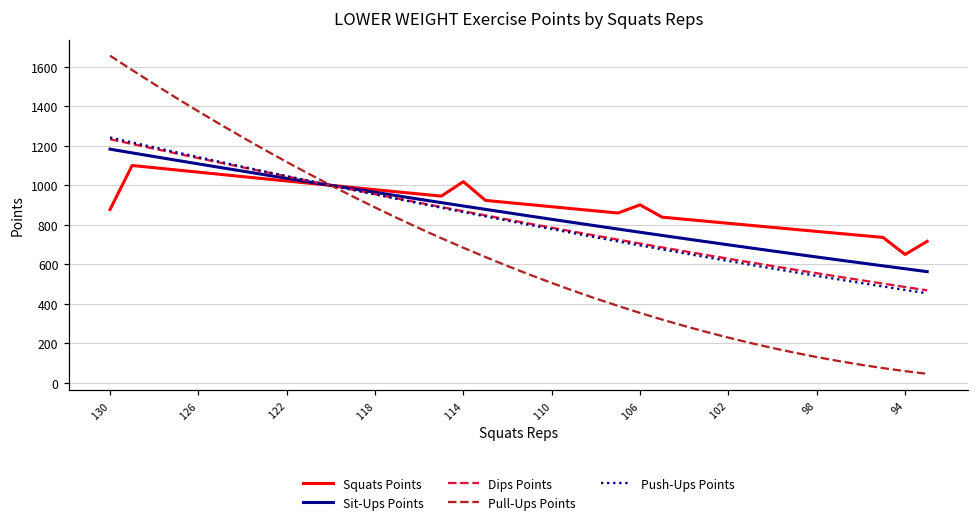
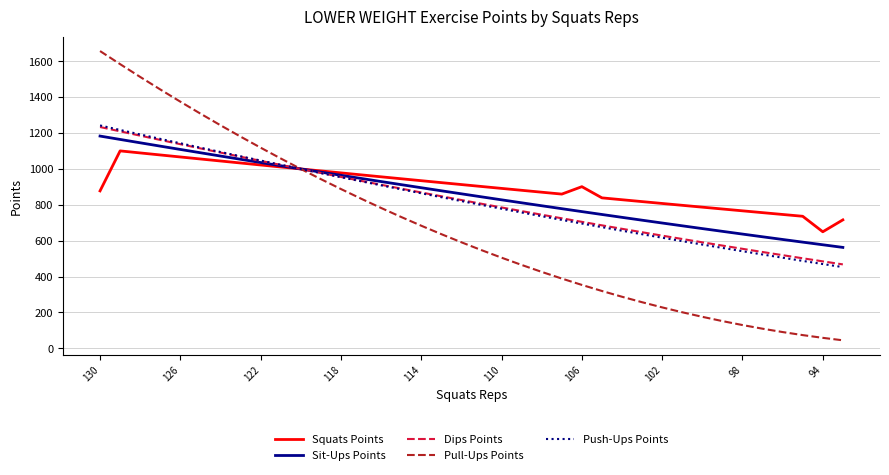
  {
    "Squats Points": {
      "130": 880,
      "126": 1070,
-     "114": 1020,
+     "114": 930,
      "110": 890,
      "106": 900,
      "102": 810,
      "98": 770,
      "94": 650
    }
  }
